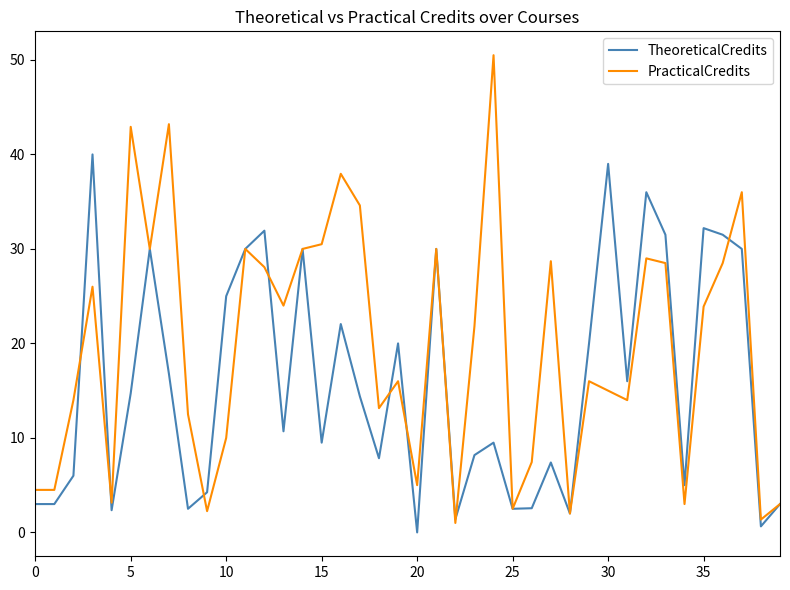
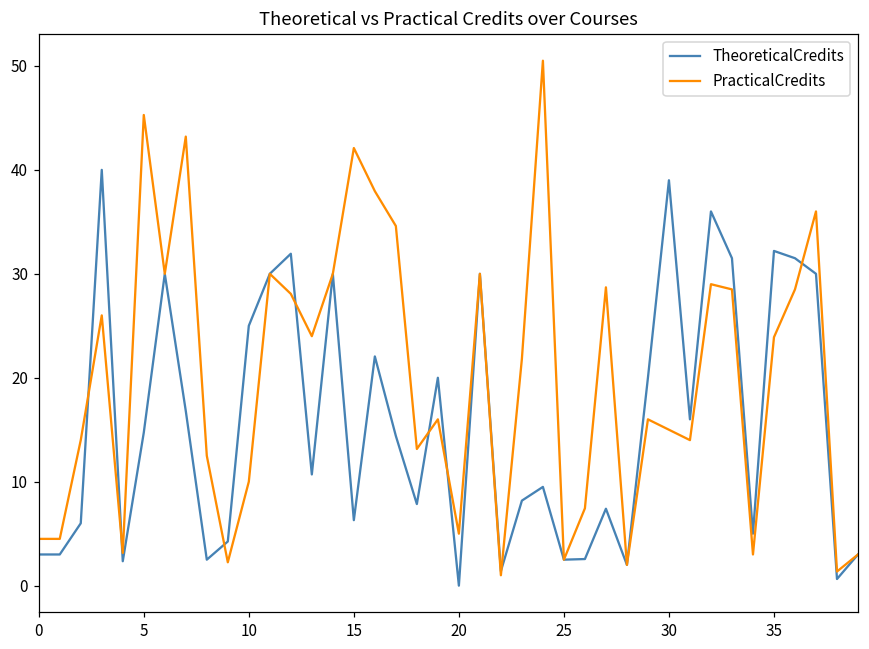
  {
    "TheoreticalCredits": {
      "0": 3,
      "5": 15,
      "10": 25,
-     "15": 10,
+     "15": 6,
      "20": 0,
      "30": 39,
      "35": 32
    },
    "PracticalCredits": {
      "0": 5,
-     "5": 43,
+     "5": 45,
      "10": 10,
-     "15": 31,
+     "15": 42,
      "20": 5,
      "30": 15,
      "35": 24
    }
  }
